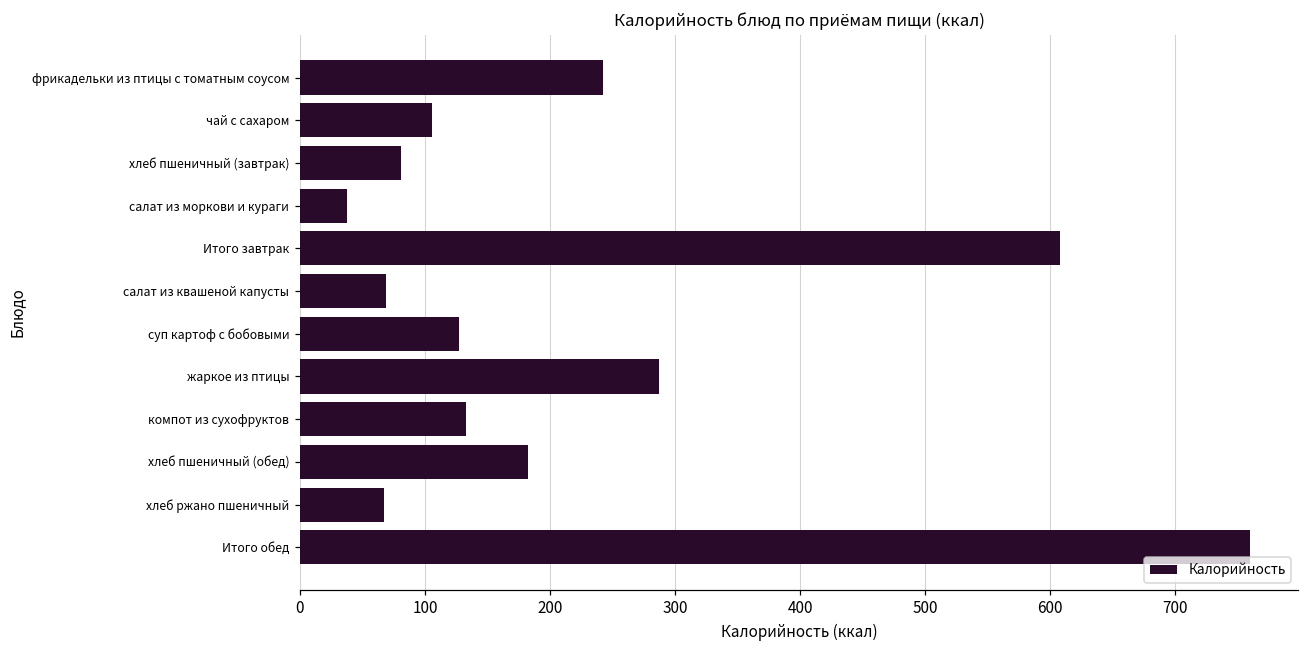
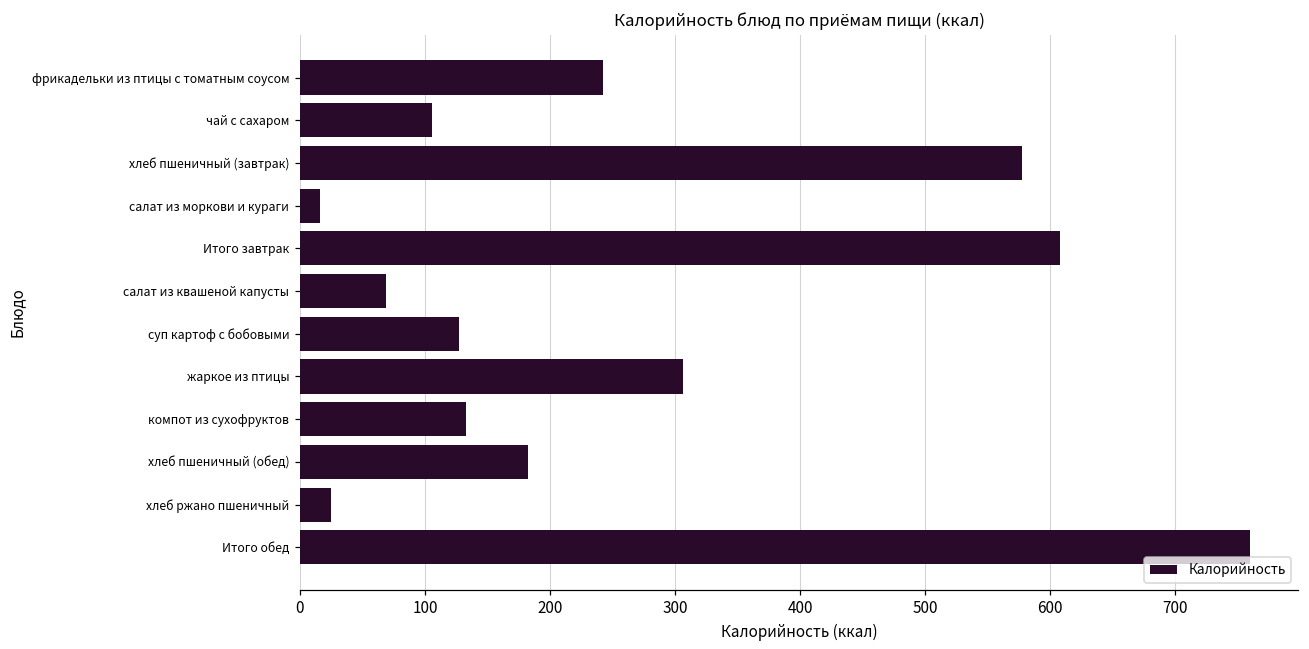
  {
    "фрикадельки из птицы с томатным соусом": 242,
    "чай с сахаром": 106,
-   "хлеб пшеничный (завтрак)": 81,
-   "салат из моркови и кураги": 38,
+   "хлеб пшеничный (завтрак)": 577,
+   "салат из моркови и кураги": 16,
    "Итого завтрак": 608,
    "салат из квашеной капусты": 69,
    "суп картоф с бобовыми": 127,
-   "жаркое из птицы": 287,
+   "жаркое из птицы": 306,
    "компот из сухофруктов": 133,
    "хлеб пшеничный (обед)": 182,
-   "хлеб ржано пшеничный": 67,
+   "хлеб ржано пшеничный": 25,
    "Итого обед": 760
  }
